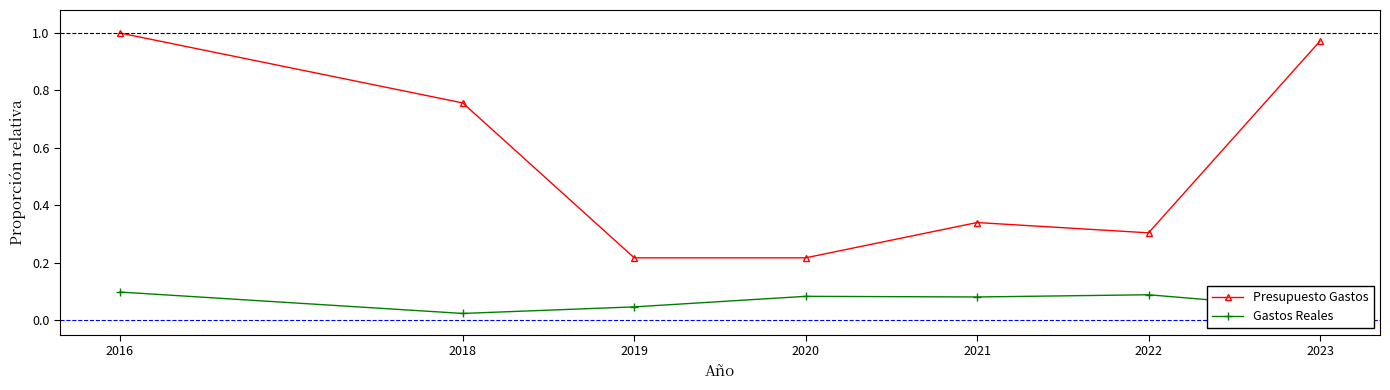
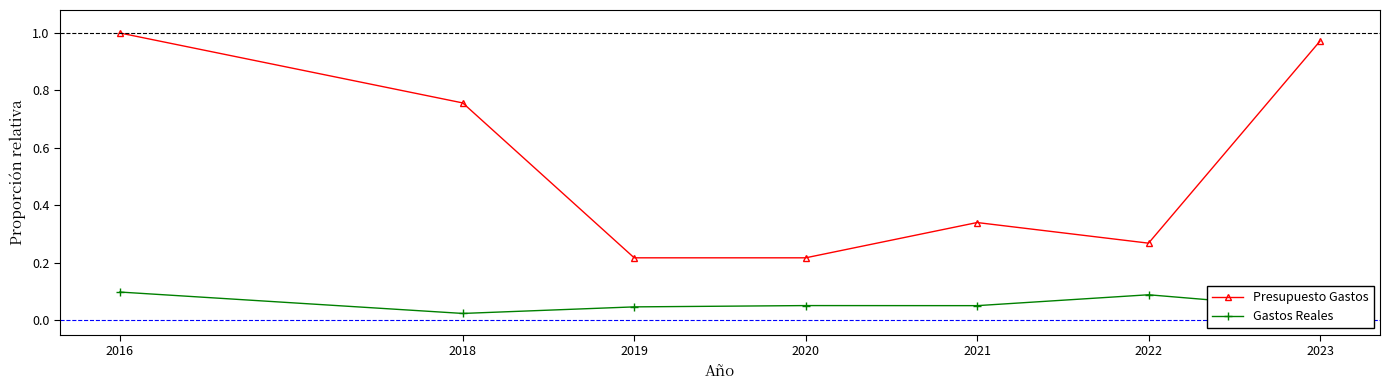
  {
    "Presupuesto Gastos": {
      "2016": 1.00,
      "2018": 0.76,
      "2019": 0.22,
      "2020": 0.22,
      "2021": 0.34,
-     "2022": 0.30,
+     "2022": 0.27,
      "2023": 0.97
    },
    "Gastos Reales": {
      "2016": 0.10,
      "2018": 0.02,
      "2019": 0.05,
-     "2020": 0.08,
-     "2021": 0.08,
+     "2020": 0.05,
+     "2021": 0.05,
      "2022": 0.09
    }
  }
